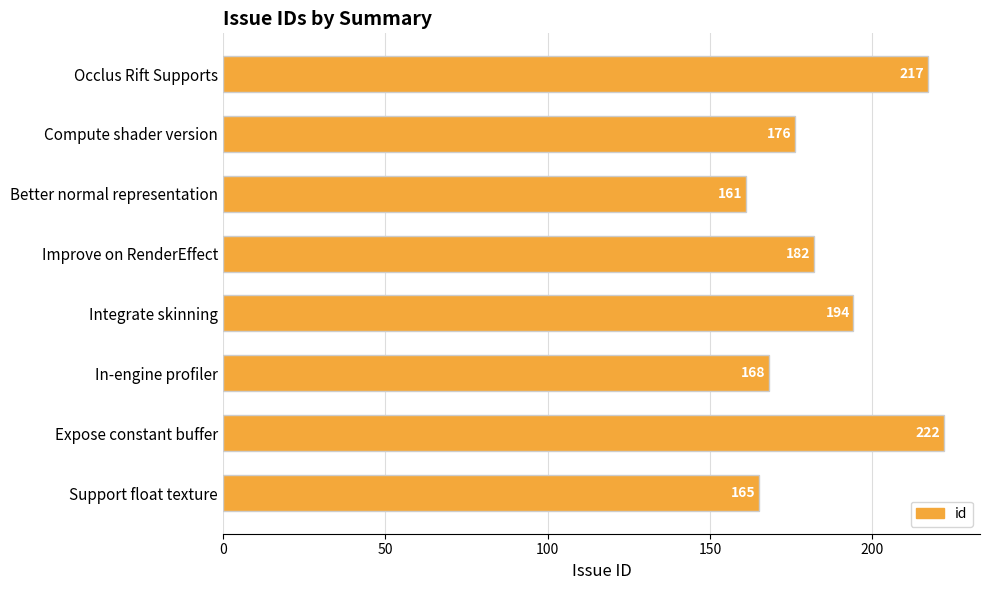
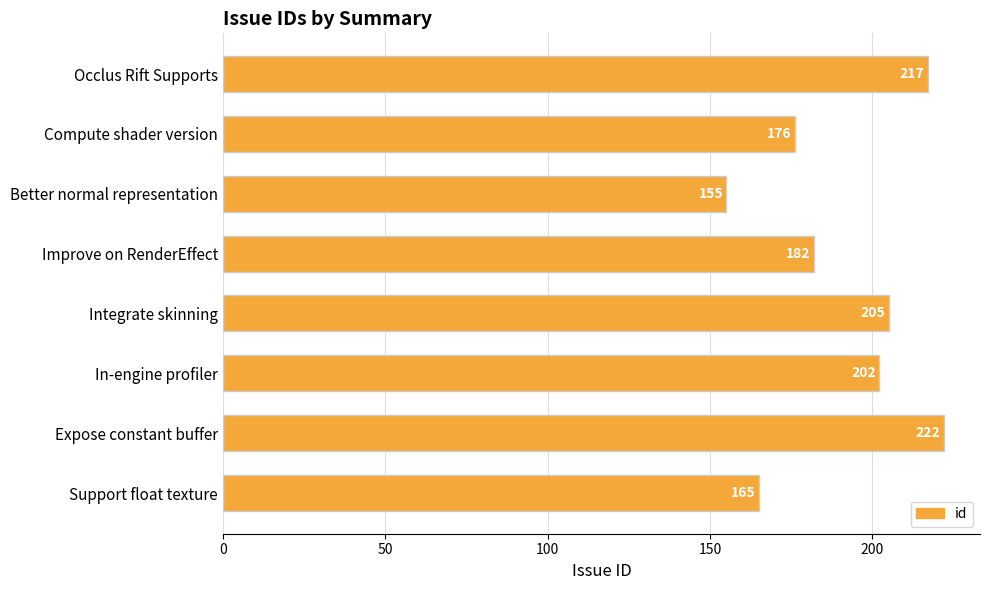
  {
    "Occlus Rift Supports": 217,
    "Compute shader version": 176,
-   "Better normal representation": 161,
+   "Better normal representation": 155,
    "Improve on RenderEffect": 182,
-   "Integrate skinning": 194,
-   "In-engine profiler": 168,
+   "Integrate skinning": 205,
+   "In-engine profiler": 202,
    "Expose constant buffer": 222,
    "Support float texture": 165
  }
